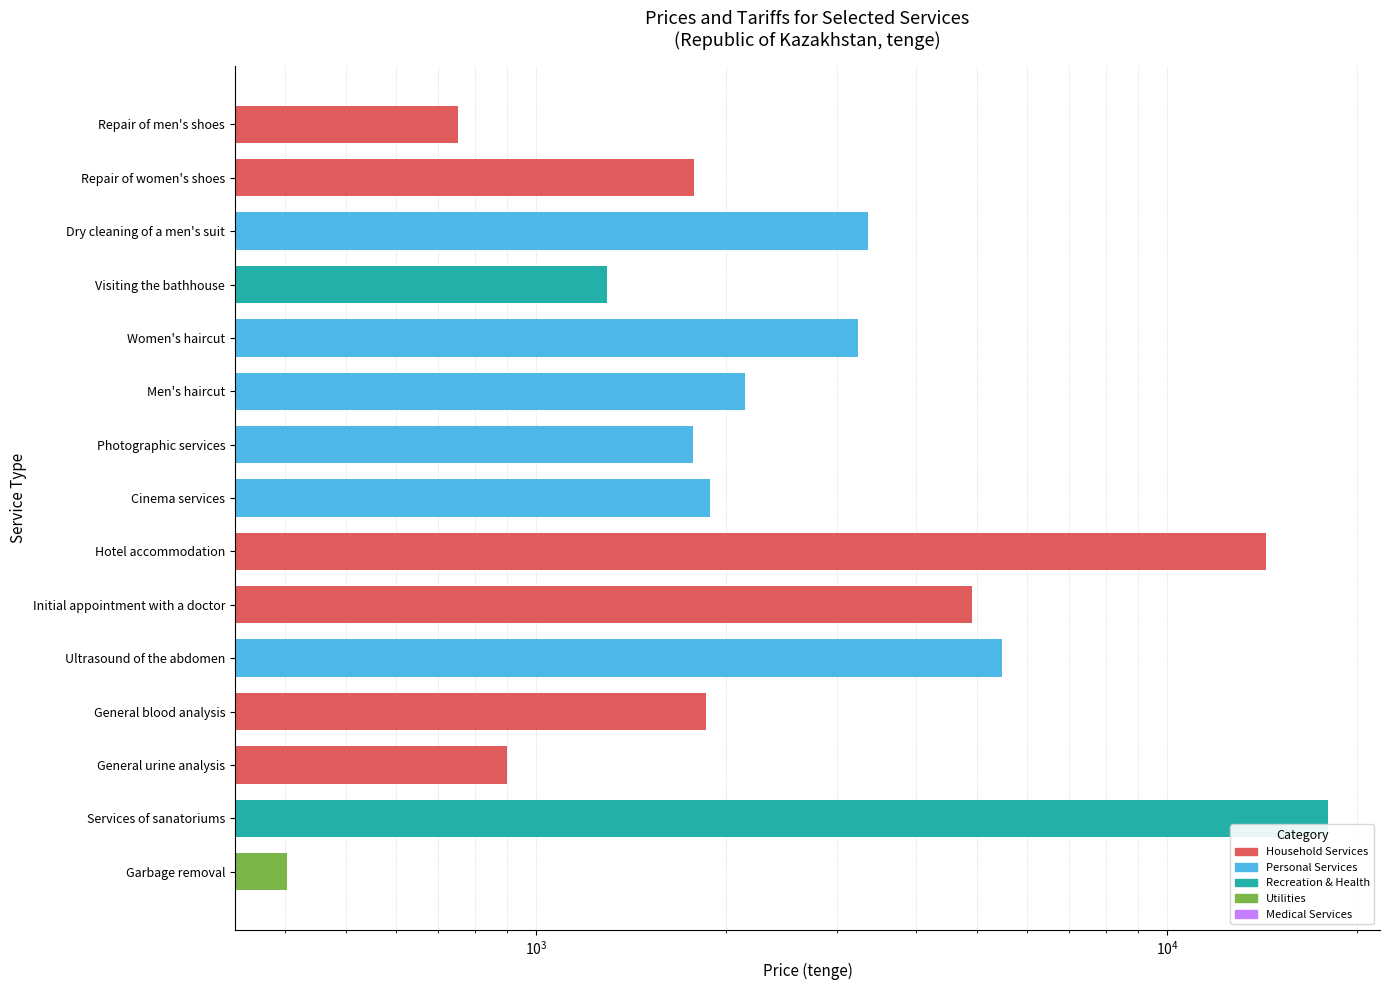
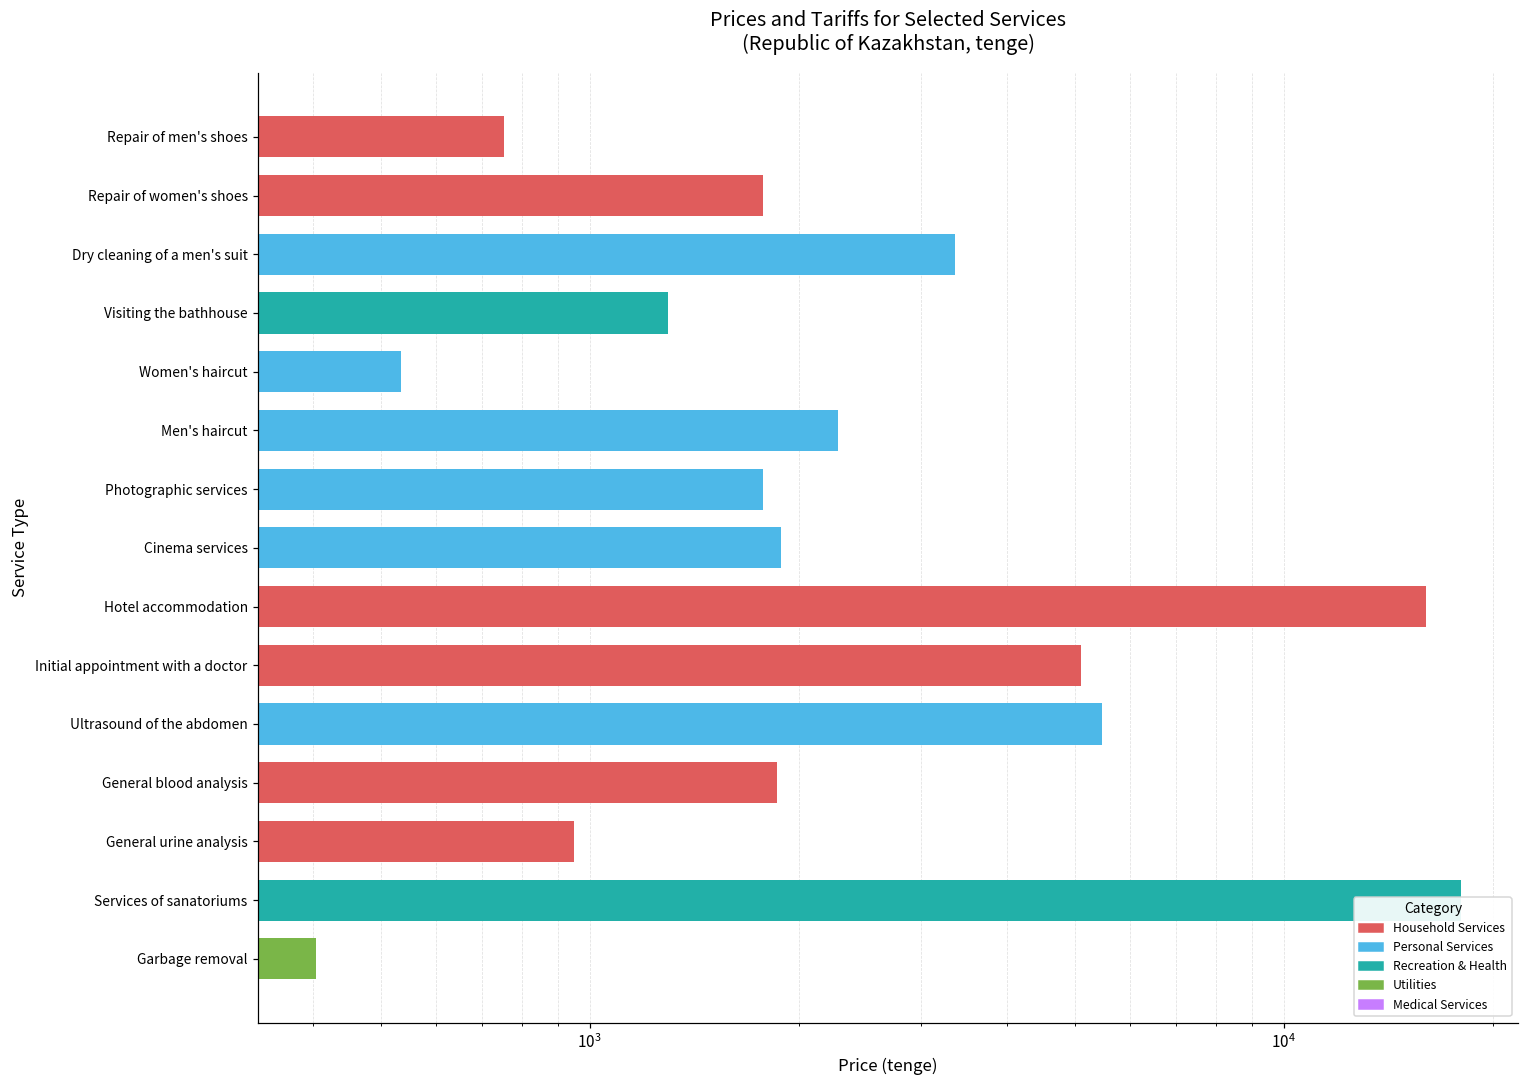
  {
    "Repair of men's shoes": 750,
    "Repair of women's shoes": 1780,
    "Dry cleaning of a men's suit": 3400,
    "Visiting the bathhouse": 1300,
-   "Women's haircut": 3200,
-   "Men's haircut": 2150,
+   "Women's haircut": 540,
+   "Men's haircut": 2280,
    "Photographic services": 1780,
    "Cinema services": 1890,
-   "Hotel accommodation": 14400,
-   "Initial appointment with a doctor": 4900,
+   "Hotel accommodation": 16000,
+   "Initial appointment with a doctor": 5100,
    "Ultrasound of the abdomen": 5500,
    "General blood analysis": 1860,
-   "General urine analysis": 900,
+   "General urine analysis": 950,
    "Services of sanatoriums": 18000,
    "Garbage removal": 400
  }
